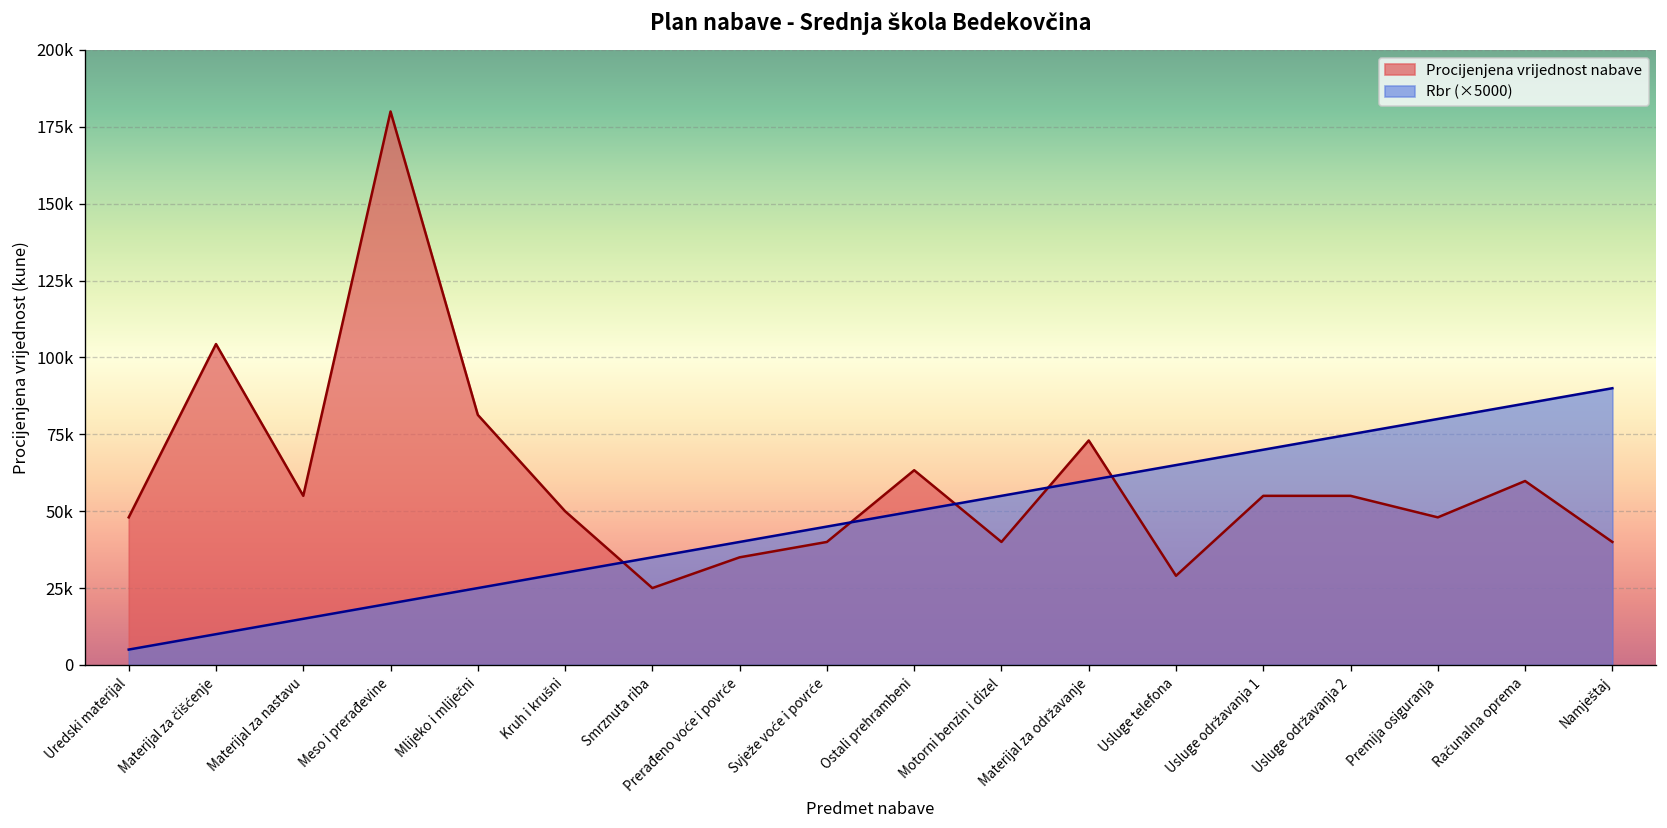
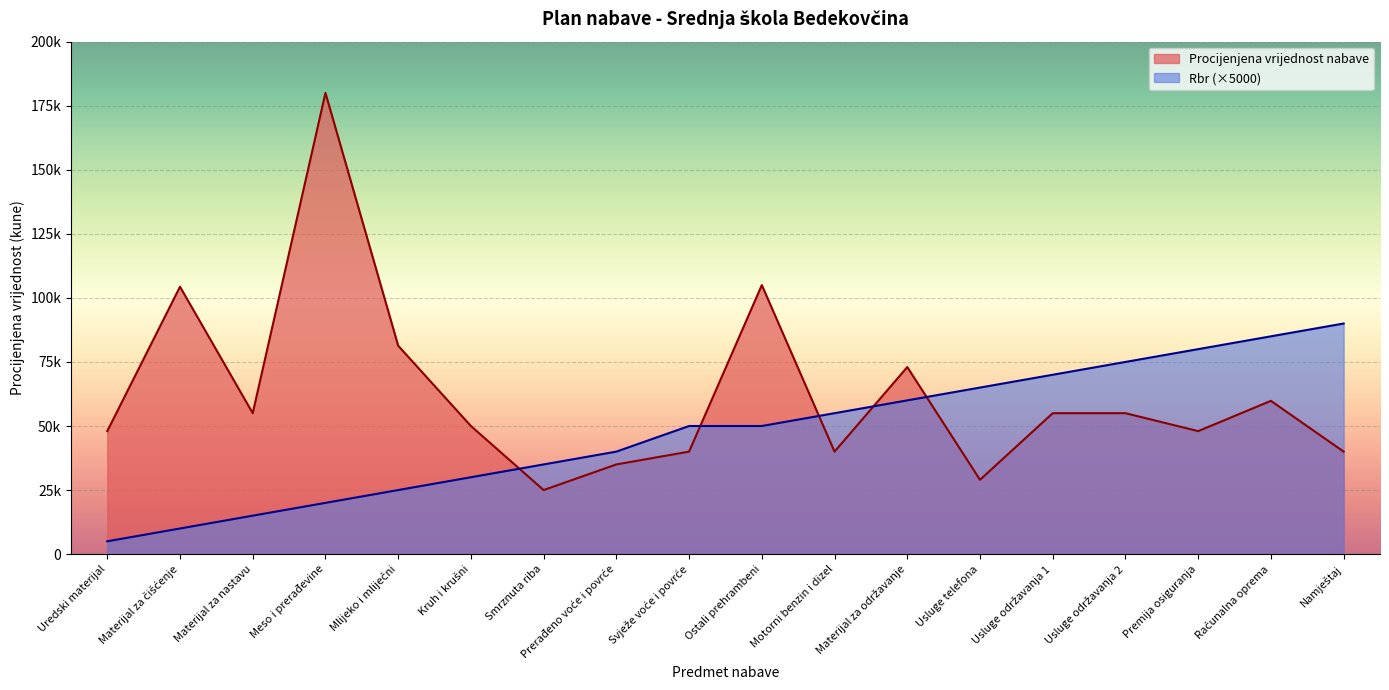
  {
    "Procijenjena vrijednost nabave": {
      "Uredski materijal": 48000,
      "Materijal za čišćenje": 104000,
      "Materijal za nastavu": 55000,
      "Meso i prerađevine": 180000,
      "Mlijeko i mliječni": 81000,
      "Kruh i krušni": 50000,
      "Smrznuta riba": 25000,
      "Prerađeno voće i povrće": 35000,
      "Svježe voće i povrće": 40000,
-     "Ostali prehrambeni": 63000,
+     "Ostali prehrambeni": 105000,
      "Motorni benzin i dizel": 40000,
      "Materijal za održavanje": 73000,
      "Usluge telefona": 29000,
      "Usluge održavanja 1": 55000,
      "Usluge održavanja 2": 55000,
      "Premija osiguranja": 48000,
      "Računalna oprema": 60000,
      "Namještaj": 40000
    },
    "Rbr (×5000)": {
      "Uredski materijal": 5000,
      "Materijal za čišćenje": 10000,
      "Materijal za nastavu": 15000,
      "Meso i prerađevine": 20000,
      "Mlijeko i mliječni": 25000,
      "Kruh i krušni": 30000,
      "Smrznuta riba": 35000,
      "Prerađeno voće i povrće": 40000,
-     "Svježe voće i povrće": 45000,
+     "Svježe voće i povrće": 50000,
      "Ostali prehrambeni": 50000,
      "Motorni benzin i dizel": 55000,
      "Materijal za održavanje": 60000,
      "Usluge telefona": 65000,
      "Usluge održavanja 1": 70000,
      "Usluge održavanja 2": 75000,
      "Premija osiguranja": 80000,
      "Računalna oprema": 85000,
      "Namještaj": 90000
    }
  }
